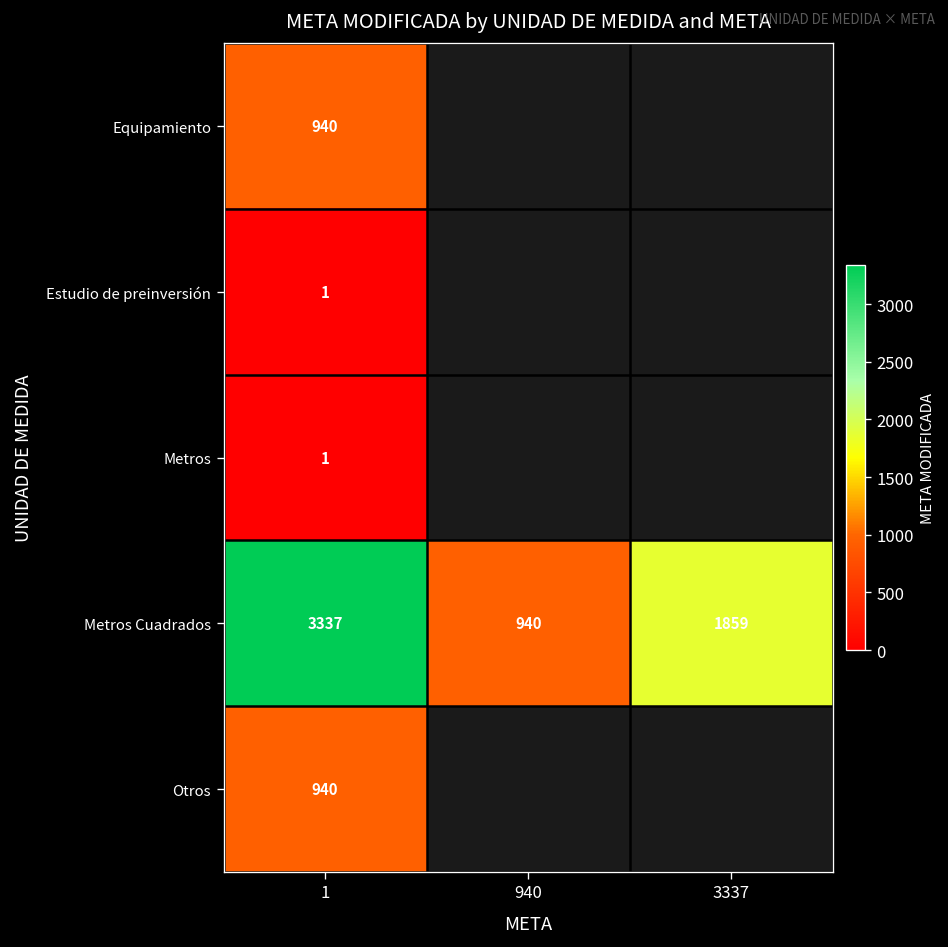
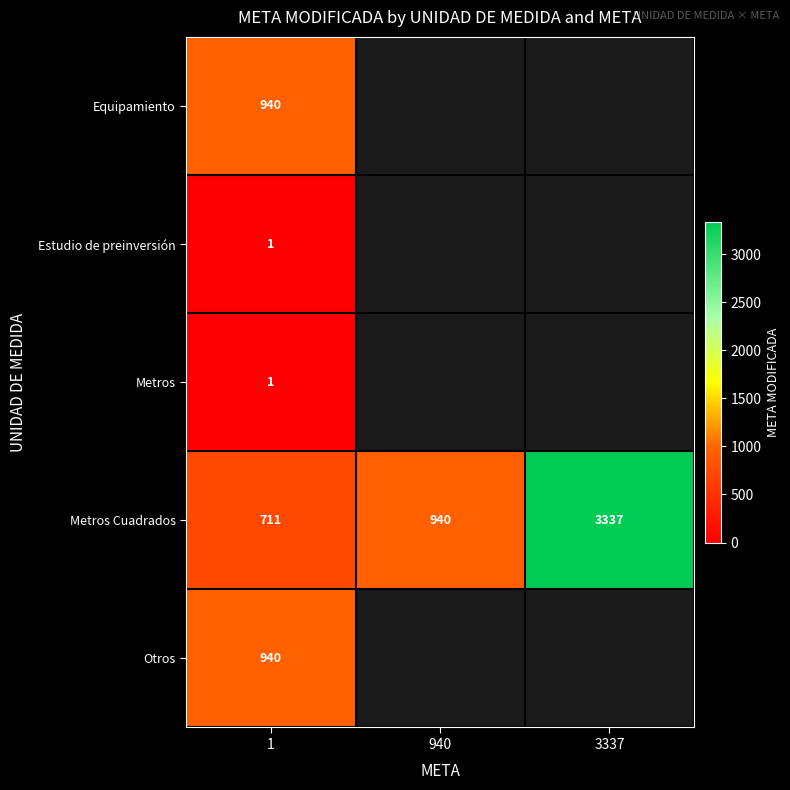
  {
    "Equipamiento": {
      "1": 940
    },
    "Estudio de preinversión": {
      "1": 1
    },
    "Metros": {
      "1": 1
    },
    "Metros Cuadrados": {
-     "1": 3337,
+     "1": 711,
      "940": 940,
-     "3337": 1859
+     "3337": 3337
    },
    "Otros": {
      "1": 940
    }
  }
